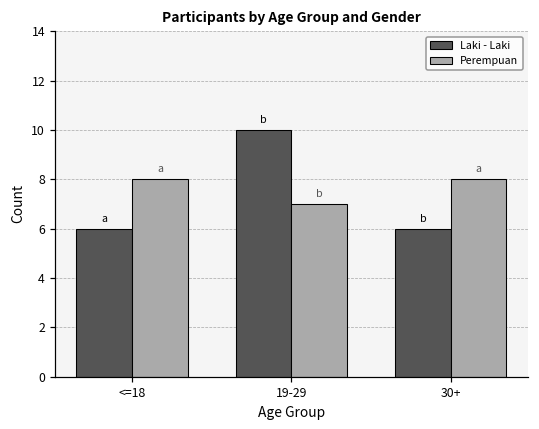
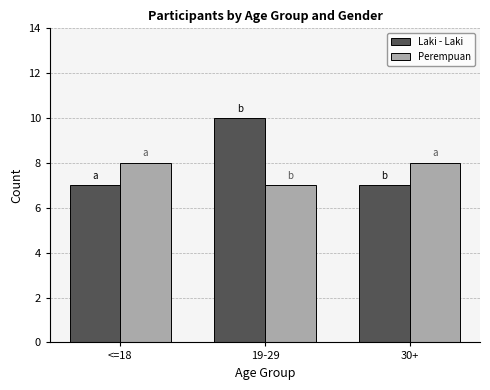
  {
    "Laki - Laki": {
-     "<=18": 6,
+     "<=18": 7,
      "19-29": 10,
-     "30+": 6
+     "30+": 7
    },
    "Perempuan": {
      "<=18": 8,
      "19-29": 7,
      "30+": 8
    }
  }
